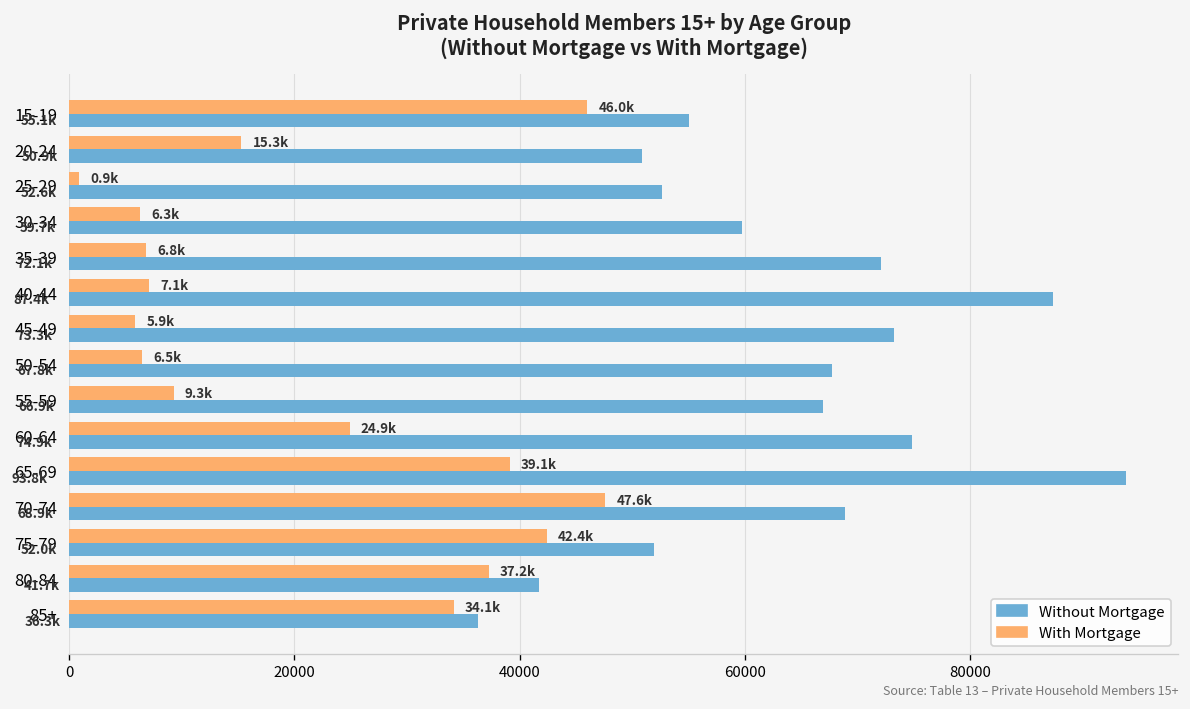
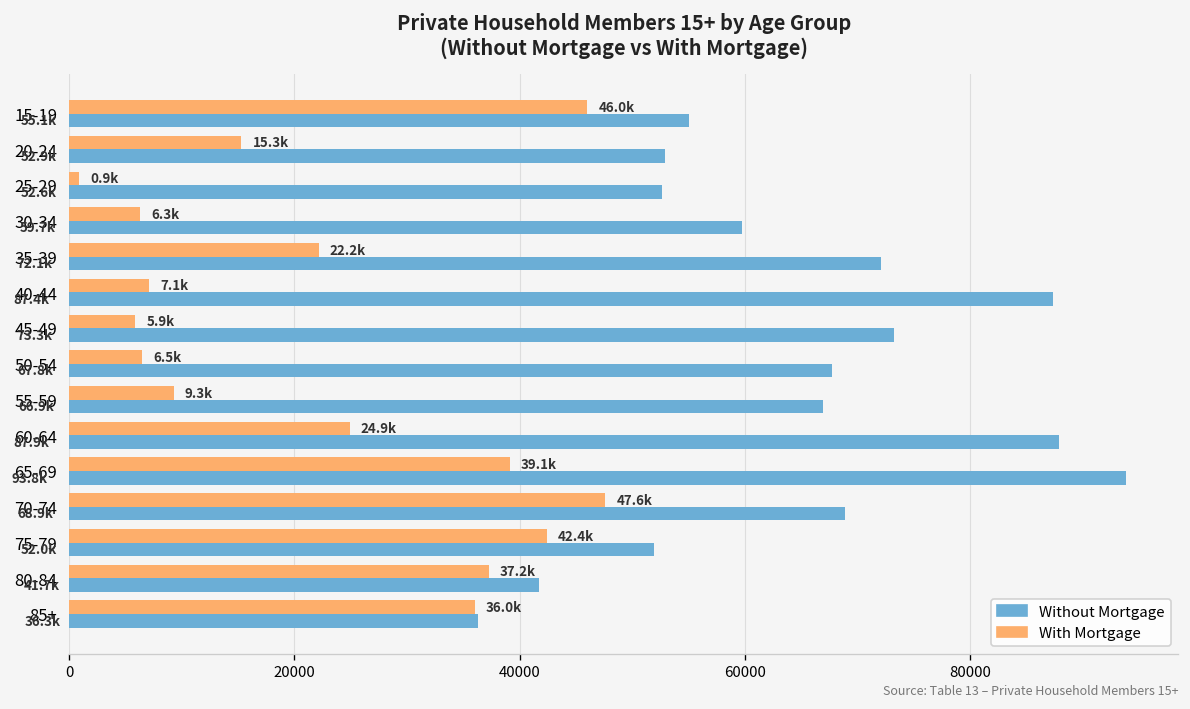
  {
    "Without Mortgage": {
-     "20-24": "50.9k",
-     "60-64": "74.9k"
+     "20-24": "52.9k",
+     "60-64": "87.9k"
    },
    "With Mortgage": {
      "15-19": "46.0k",
      "20-24": "15.3k",
      "25-29": "0.9k",
      "30-34": "6.3k",
-     "35-39": "6.8k",
+     "35-39": "22.2k",
      "40-44": "7.1k",
      "45-49": "5.9k",
      "50-54": "6.5k",
      "55-59": "9.3k",
      "60-64": "24.9k",
      "65-69": "39.1k",
      "70-74": "47.6k",
      "75-79": "42.4k",
      "80-84": "37.2k",
-     "85+": "34.1k"
+     "85+": "36.0k"
    }
  }
